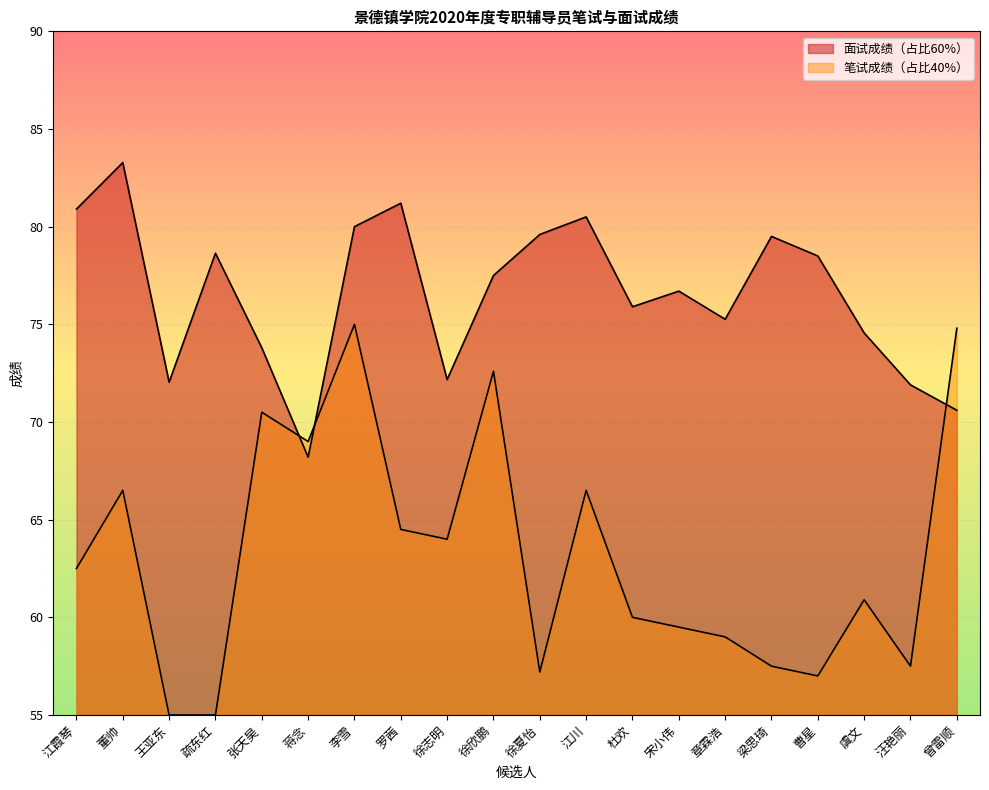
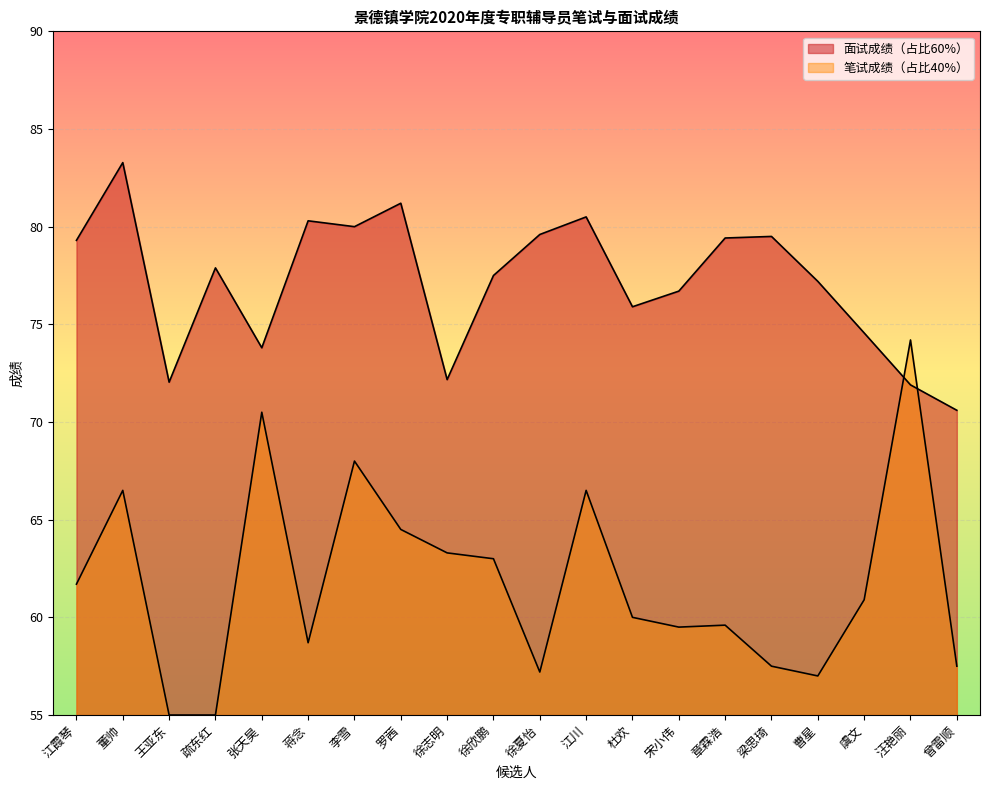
  {
    "面试成绩（占比60%）": {
-     "江霞琴": 80.9,
+     "江霞琴": 79.3,
      "董帅": 83.3,
      "王亚东": 72.0,
-     "疏东红": 78.6,
+     "疏东红": 77.9,
      "张天昊": 73.8,
-     "蒋念": 68.2,
+     "蒋念": 80.3,
      "李雪": 80.0,
      "罗茜": 81.2,
      "徐志明": 72.2,
      "徐欣鹏": 77.5,
      "徐夏怡": 79.6,
      "江川": 80.5,
      "杜欢": 75.9,
      "宋小伟": 76.7,
-     "章霖浩": 75.3,
+     "章霖浩": 79.4,
      "梁思琦": 79.5,
-     "曹星": 78.5,
+     "曹星": 77.2,
      "虞文": 74.6,
      "汪艳丽": 71.9,
      "曾雷顺": 70.6
    },
    "笔试成绩（占比40%）": {
-     "江霞琴": 62.5,
+     "江霞琴": 61.7,
      "董帅": 66.5,
      "王亚东": 55.0,
      "疏东红": 55.0,
      "张天昊": 70.5,
-     "蒋念": 69.0,
-     "李雪": 75,
+     "蒋念": 58.7,
+     "李雪": 68,
      "罗茜": 64.5,
-     "徐志明": 64.0,
-     "徐欣鹏": 72.6,
+     "徐志明": 63.3,
+     "徐欣鹏": 63.0,
      "徐夏怡": 57.2,
      "江川": 66.5,
      "杜欢": 60.0,
      "宋小伟": 59.5,
-     "章霖浩": 59.0,
+     "章霖浩": 59.6,
      "梁思琦": 57.5,
      "曹星": 57.0,
      "虞文": 60.9,
-     "汪艳丽": 57.5,
-     "曾雷顺": 74.8
+     "汪艳丽": 74.2,
+     "曾雷顺": 57.5
    }
  }
